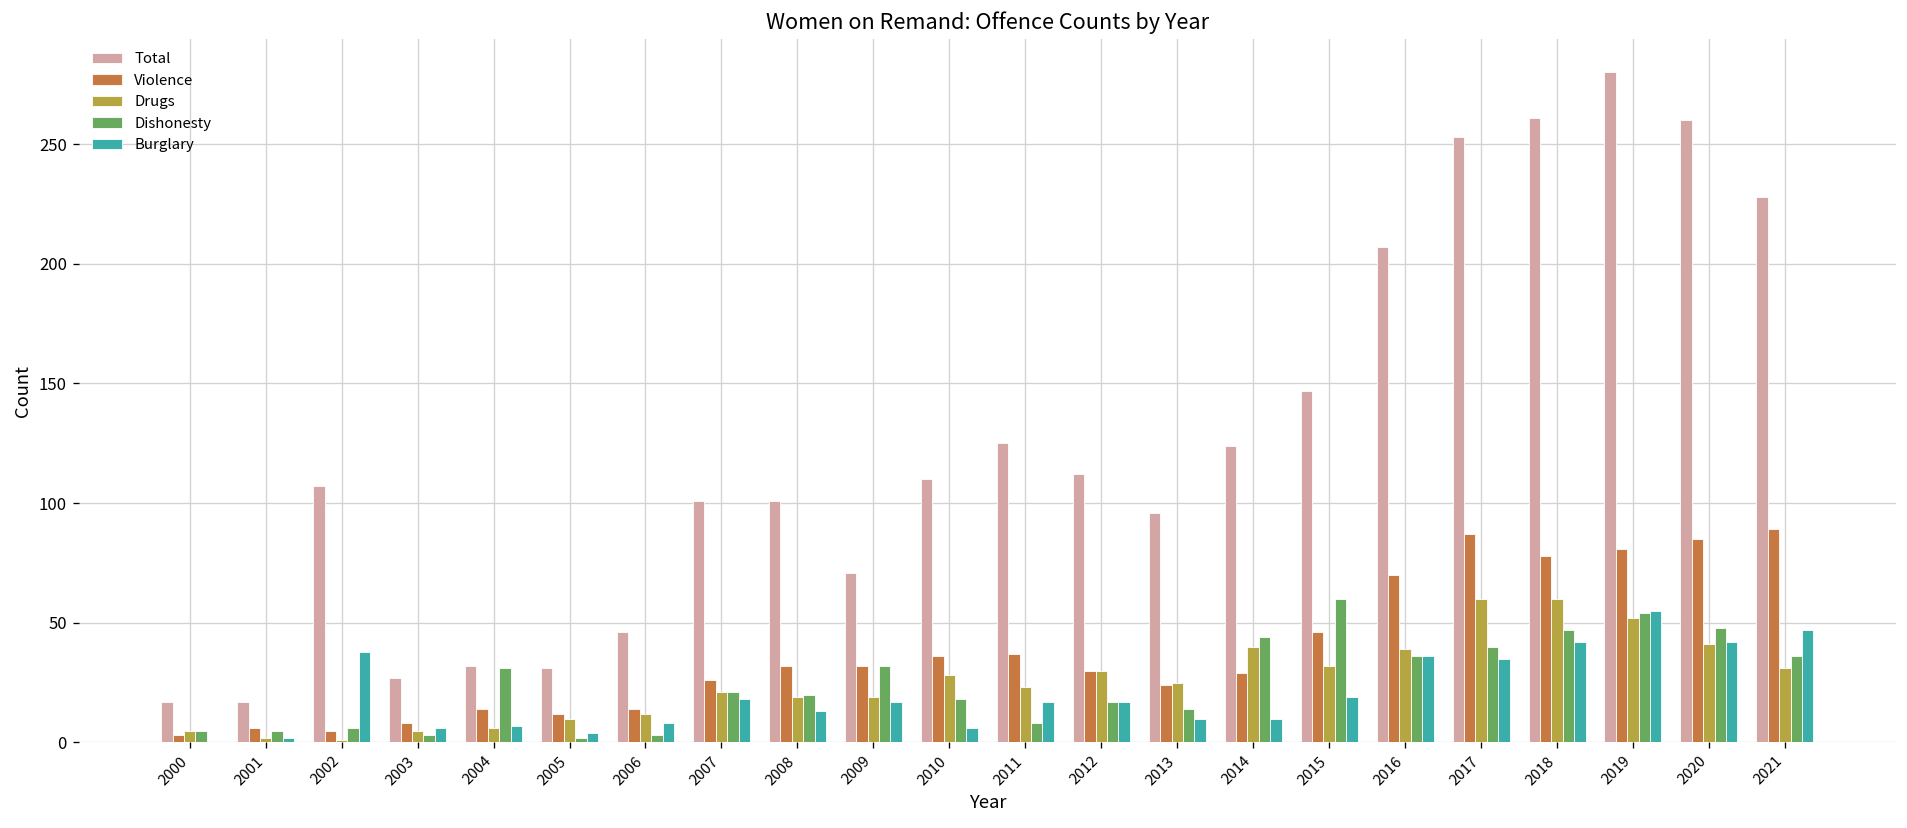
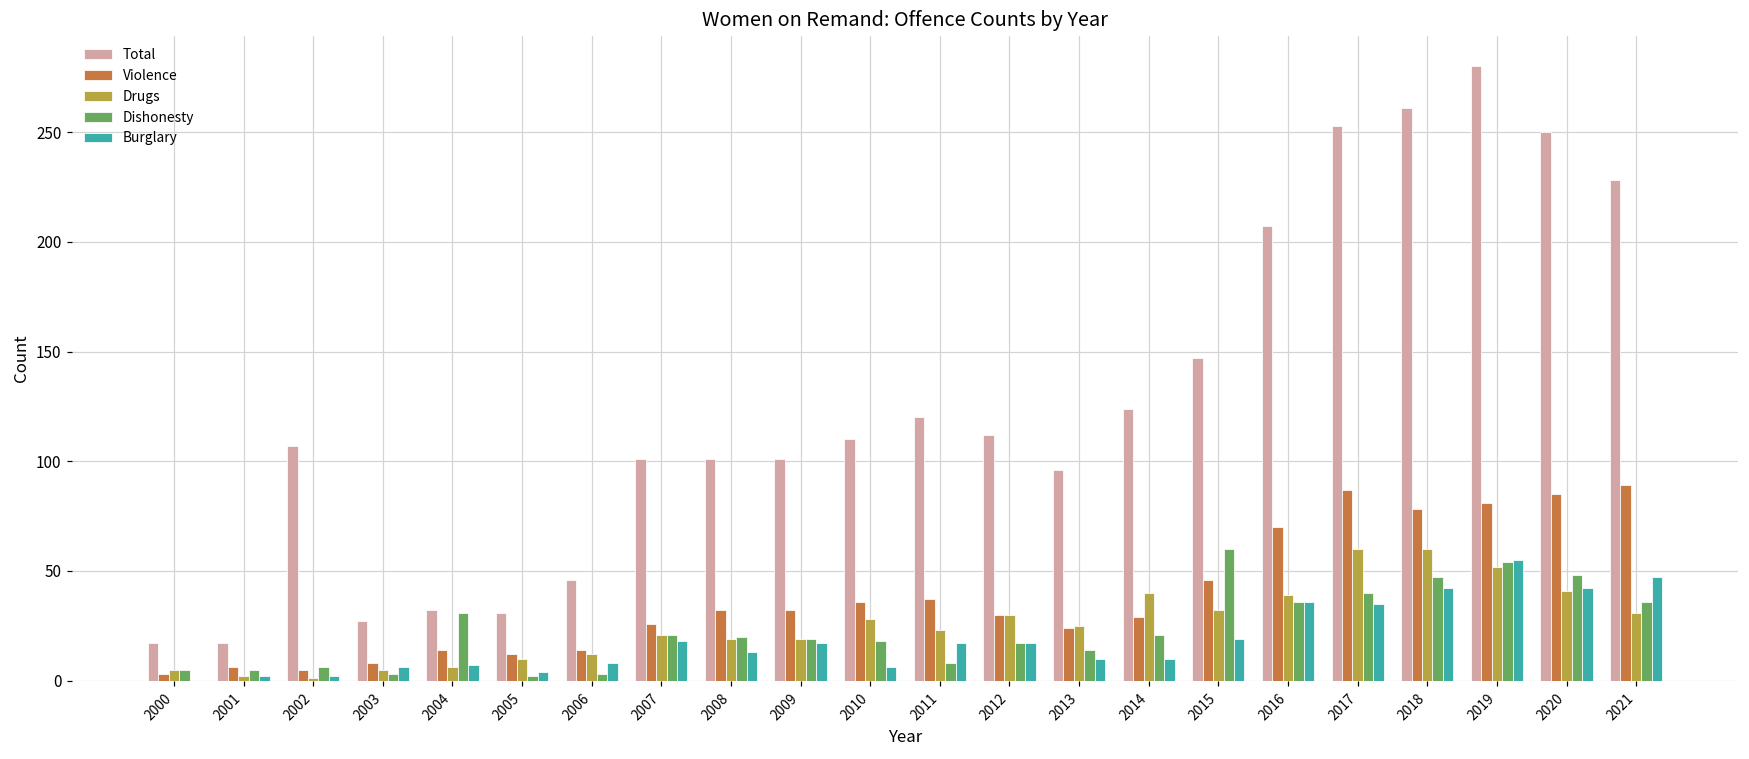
  {
    "Total": {
      "2000": 17,
      "2001": 17,
      "2002": 107,
      "2003": 27,
      "2004": 32,
      "2005": 31,
      "2006": 46,
      "2007": 101,
      "2008": 101,
-     "2009": 71,
+     "2009": 101,
      "2010": 110,
-     "2011": 125,
+     "2011": 120,
      "2012": 112,
      "2013": 96,
      "2014": 124,
      "2015": 147,
      "2016": 207,
      "2017": 253,
      "2018": 261,
      "2019": 280,
-     "2020": 260,
+     "2020": 250,
      "2021": 228
    },
    "Dishonesty": {
      "2000": 5,
      "2001": 5,
      "2002": 6,
      "2003": 3,
      "2004": 31,
      "2005": 2,
      "2006": 3,
      "2007": 21,
      "2008": 20,
-     "2009": 32,
+     "2009": 19,
      "2010": 18,
      "2011": 8,
      "2012": 17,
      "2013": 14,
-     "2014": 44,
+     "2014": 21,
      "2015": 60,
      "2016": 36,
      "2017": 40,
      "2018": 47,
      "2019": 54,
      "2020": 48,
      "2021": 36
    },
    "Burglary": {
      "2000": 0,
      "2001": 2,
-     "2002": 38,
+     "2002": 2,
      "2003": 6,
      "2004": 7,
      "2005": 4,
      "2006": 8,
      "2007": 18,
      "2008": 13,
      "2009": 17,
      "2010": 6,
      "2011": 17,
      "2012": 17,
      "2013": 10,
      "2014": 10,
      "2015": 19,
      "2016": 36,
      "2017": 35,
      "2018": 42,
      "2019": 55,
      "2020": 42,
      "2021": 47
    }
  }
